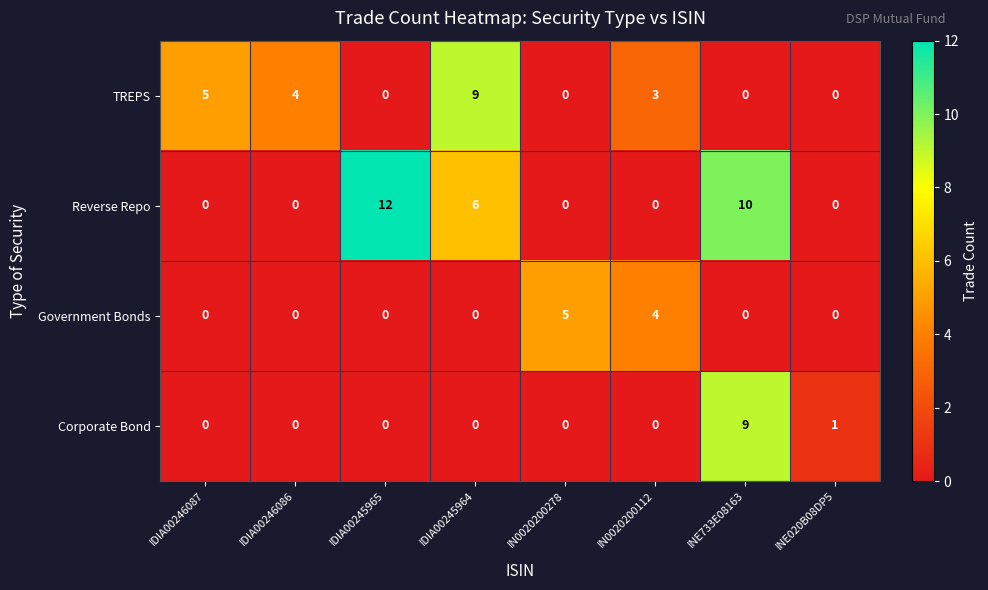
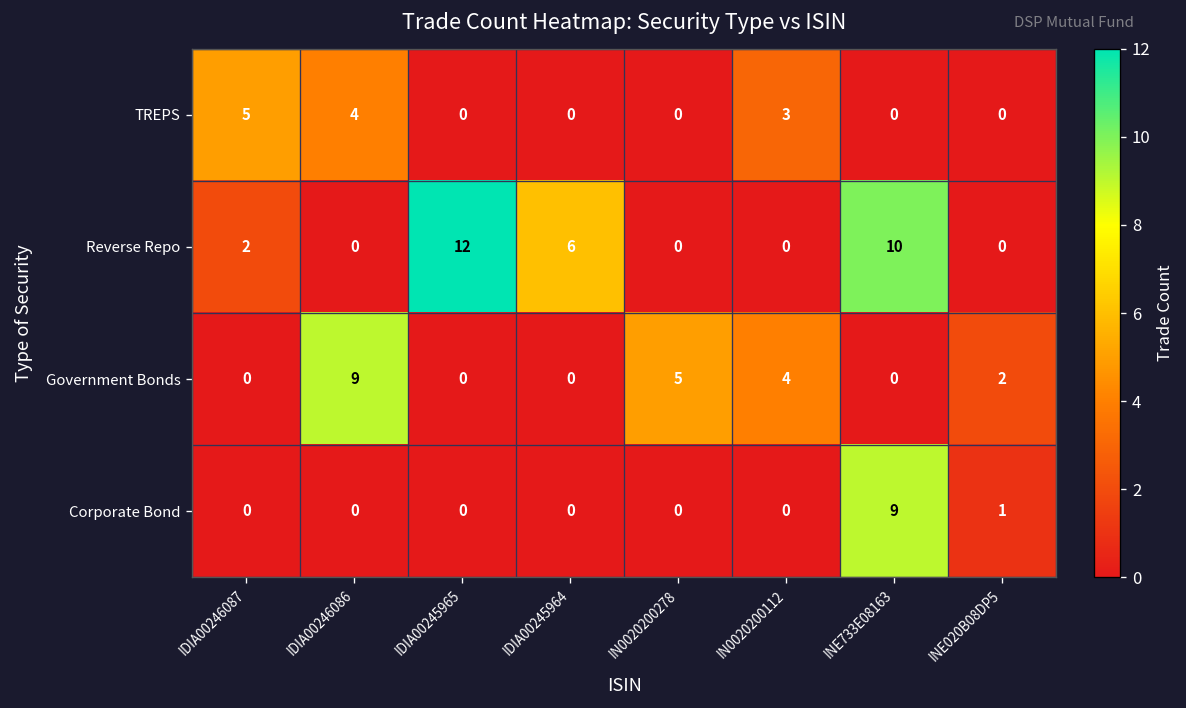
  {
    "TREPS": {
      "IDIA00246087": 5,
      "IDIA00246086": 4,
      "IDIA00245965": 0,
-     "IDIA00245964": 9,
+     "IDIA00245964": 0,
      "IN0020200278": 0,
      "IN0020200112": 3,
      "INE733E08163": 0,
      "INE020B08DP5": 0
    },
    "Reverse Repo": {
-     "IDIA00246087": 0,
+     "IDIA00246087": 2,
      "IDIA00246086": 0,
      "IDIA00245965": 12,
      "IDIA00245964": 6,
      "IN0020200278": 0,
      "IN0020200112": 0,
      "INE733E08163": 10,
      "INE020B08DP5": 0
    },
    "Government Bonds": {
      "IDIA00246087": 0,
-     "IDIA00246086": 0,
+     "IDIA00246086": 9,
      "IDIA00245965": 0,
      "IDIA00245964": 0,
      "IN0020200278": 5,
      "IN0020200112": 4,
      "INE733E08163": 0,
-     "INE020B08DP5": 0
+     "INE020B08DP5": 2
    },
    "Corporate Bond": {
      "IDIA00246087": 0,
      "IDIA00246086": 0,
      "IDIA00245965": 0,
      "IDIA00245964": 0,
      "IN0020200278": 0,
      "IN0020200112": 0,
      "INE733E08163": 9,
      "INE020B08DP5": 1
    }
  }
